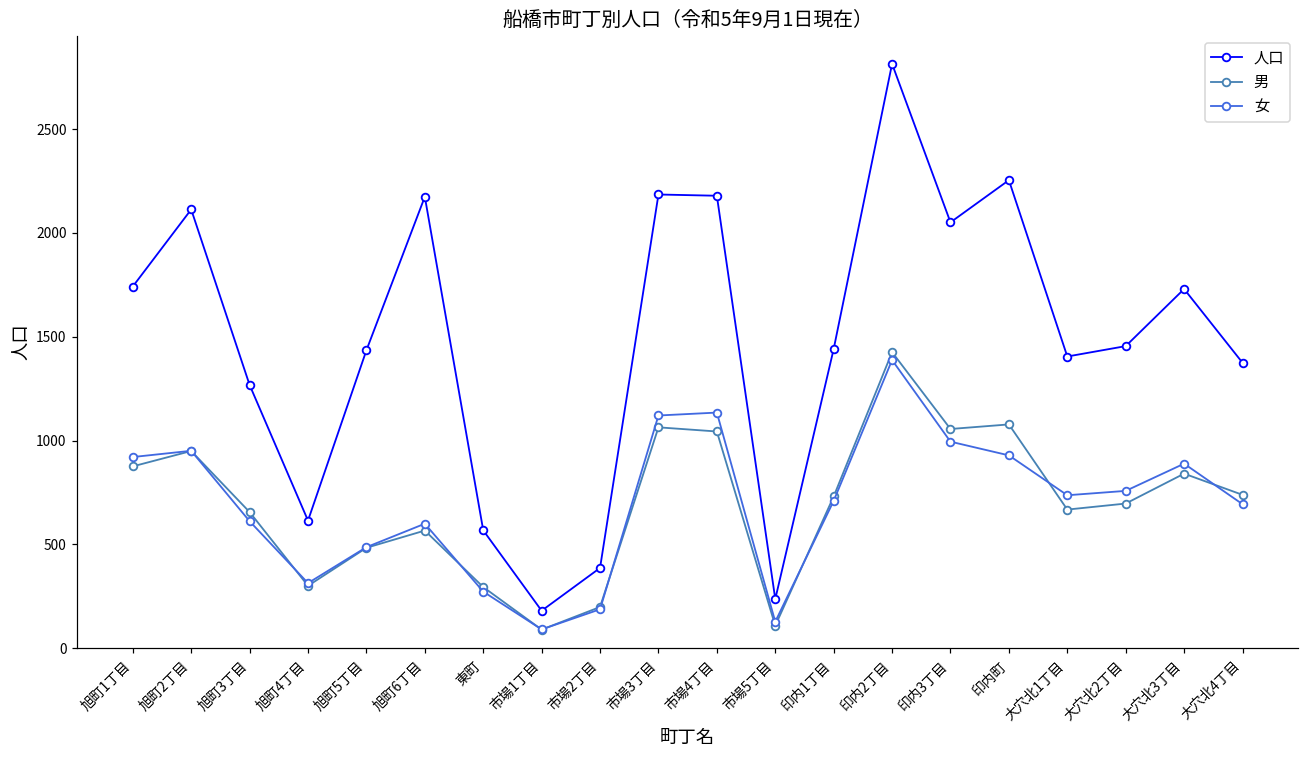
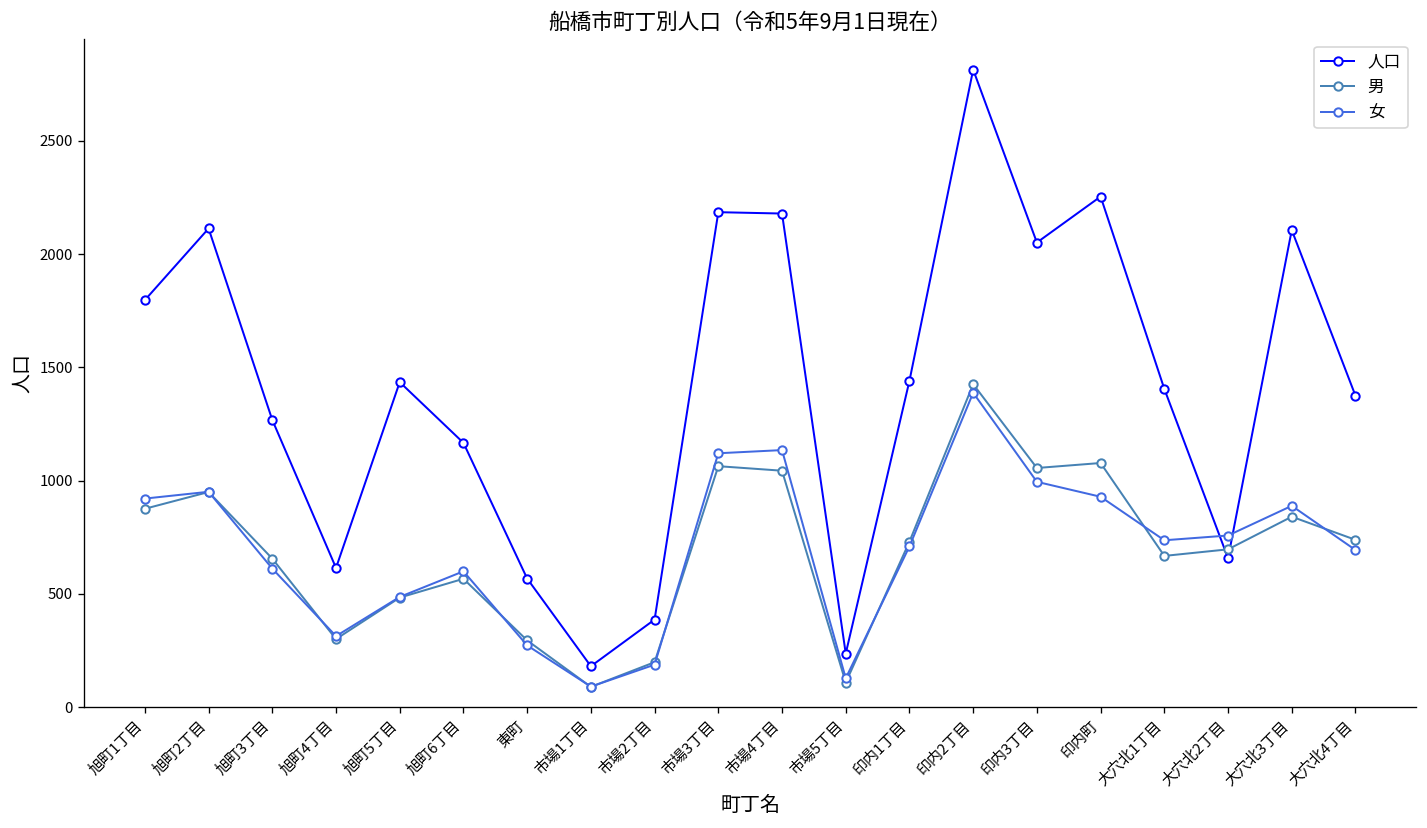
  {
    "人口": {
-     "旭町1丁目": 1740,
+     "旭町1丁目": 1800,
      "旭町2丁目": 2110,
      "旭町3丁目": 1270,
      "旭町4丁目": 620,
      "旭町5丁目": 1440,
-     "旭町6丁目": 2170,
+     "旭町6丁目": 1170,
      "東町": 570,
      "市場1丁目": 180,
      "市場2丁目": 390,
      "市場3丁目": 2190,
      "市場4丁目": 2180,
      "市場5丁目": 240,
      "印内1丁目": 1440,
      "印内2丁目": 2810,
      "印内3丁目": 2050,
      "印内町": 2250,
      "大穴北1丁目": 1410,
-     "大穴北2丁目": 1460,
-     "大穴北3丁目": 1730,
+     "大穴北2丁目": 660,
+     "大穴北3丁目": 2110,
      "大穴北4丁目": 1380
    }
  }
